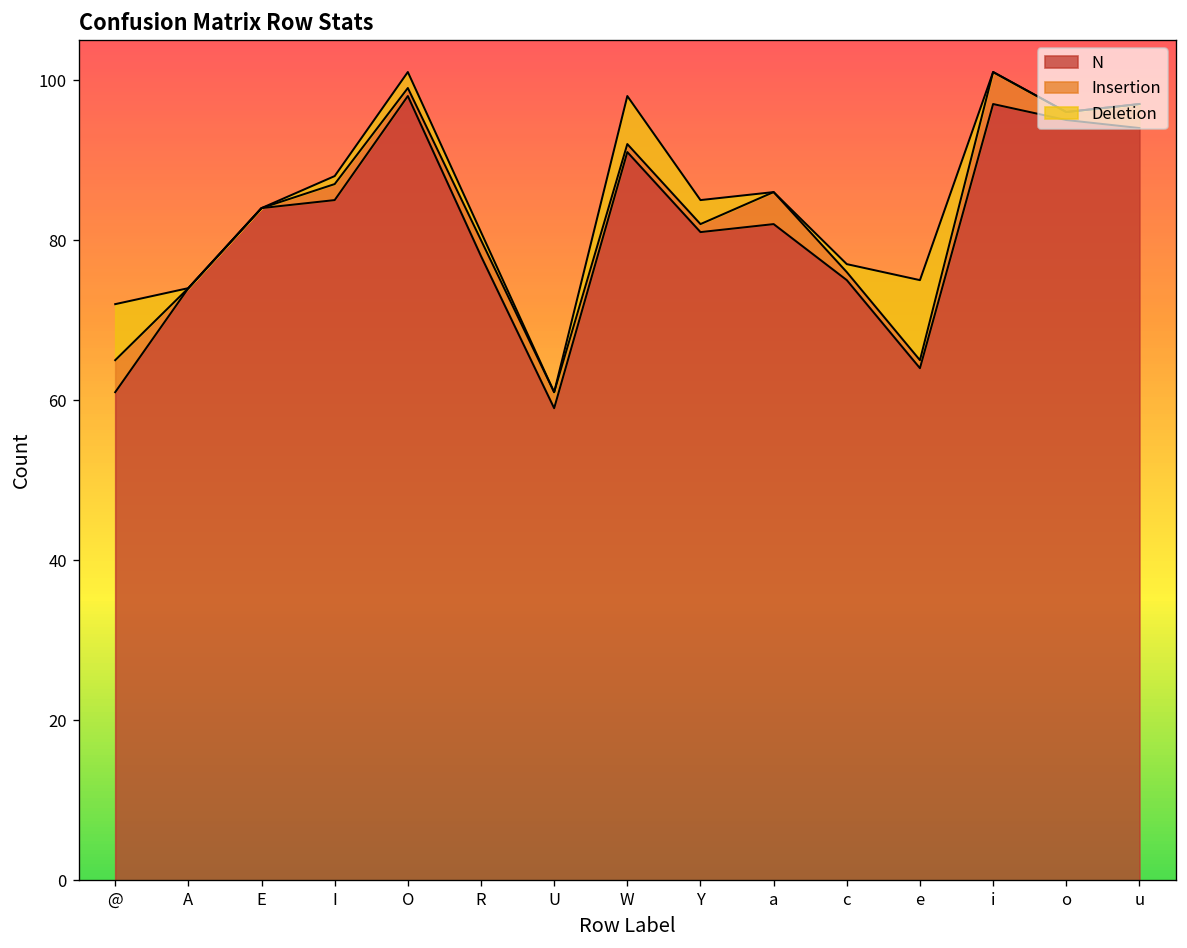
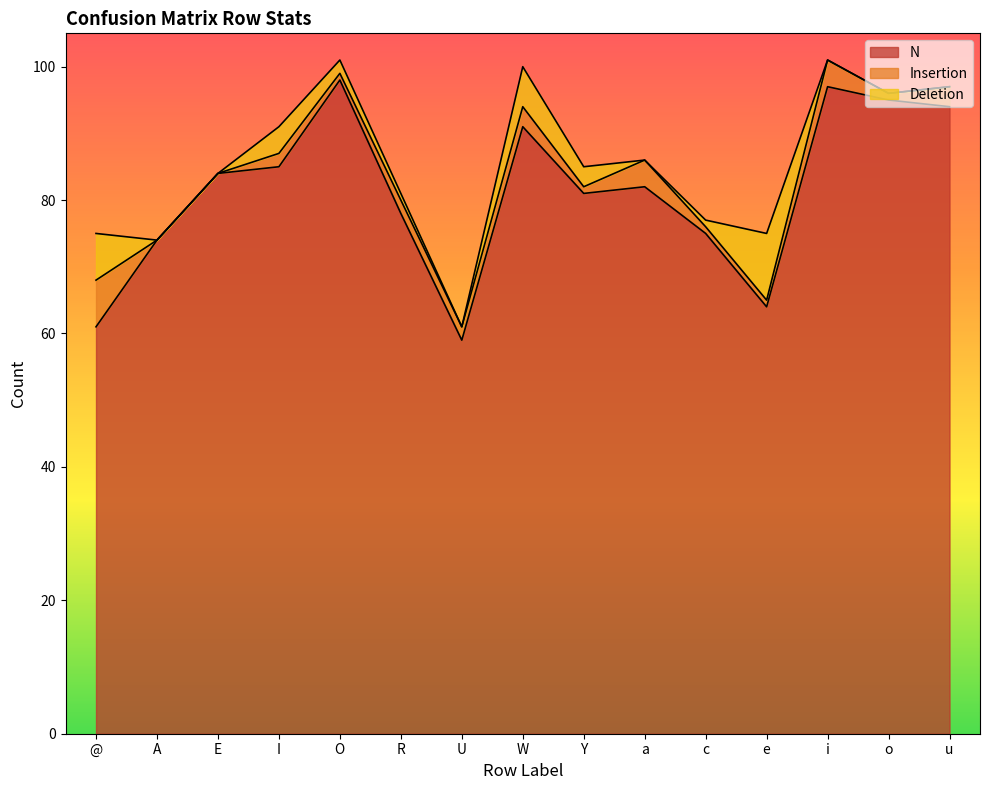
  {
    "N": {
      "@": 61,
      "I": 85,
      "O": 98,
      "R": 78,
      "U": 59,
      "W": 91,
      "Y": 81,
      "a": 82,
      "c": 75,
      "e": 64,
      "i": 97
    },
    "Insertion": {
-     "@": 4,
+     "@": 7,
      "I": 2,
      "O": 1,
      "R": 2,
-     "W": 1,
+     "W": 3,
      "Y": 1,
      "c": 1,
      "e": 1
    },
    "Deletion": {
      "@": 7,
-     "I": 1,
+     "I": 4,
      "O": 2,
      "R": 1,
      "W": 6,
      "Y": 3,
      "c": 1,
      "e": 10
    }
  }
